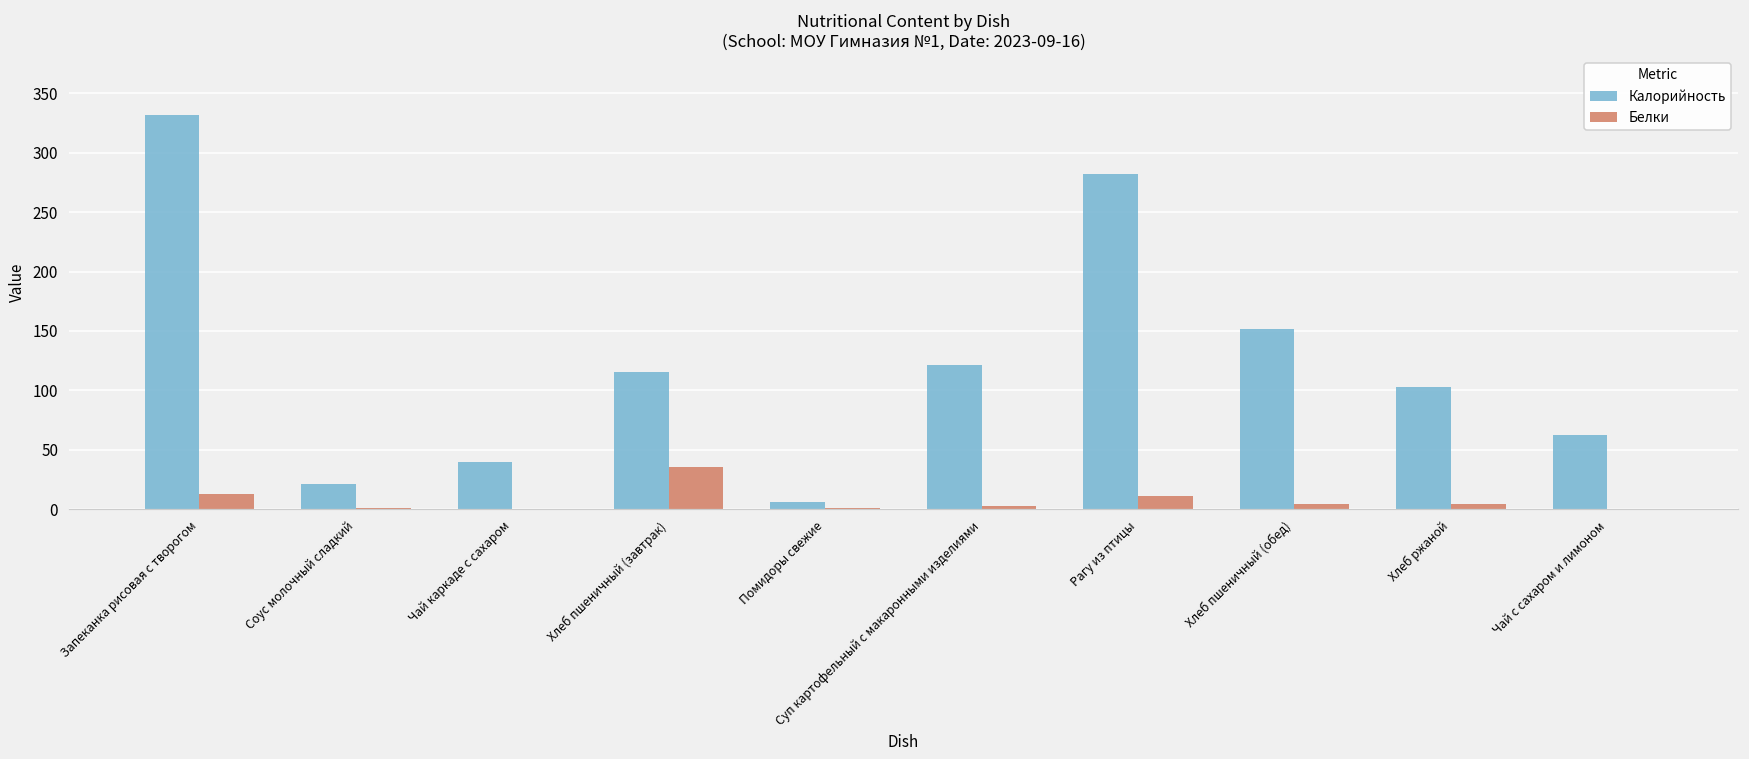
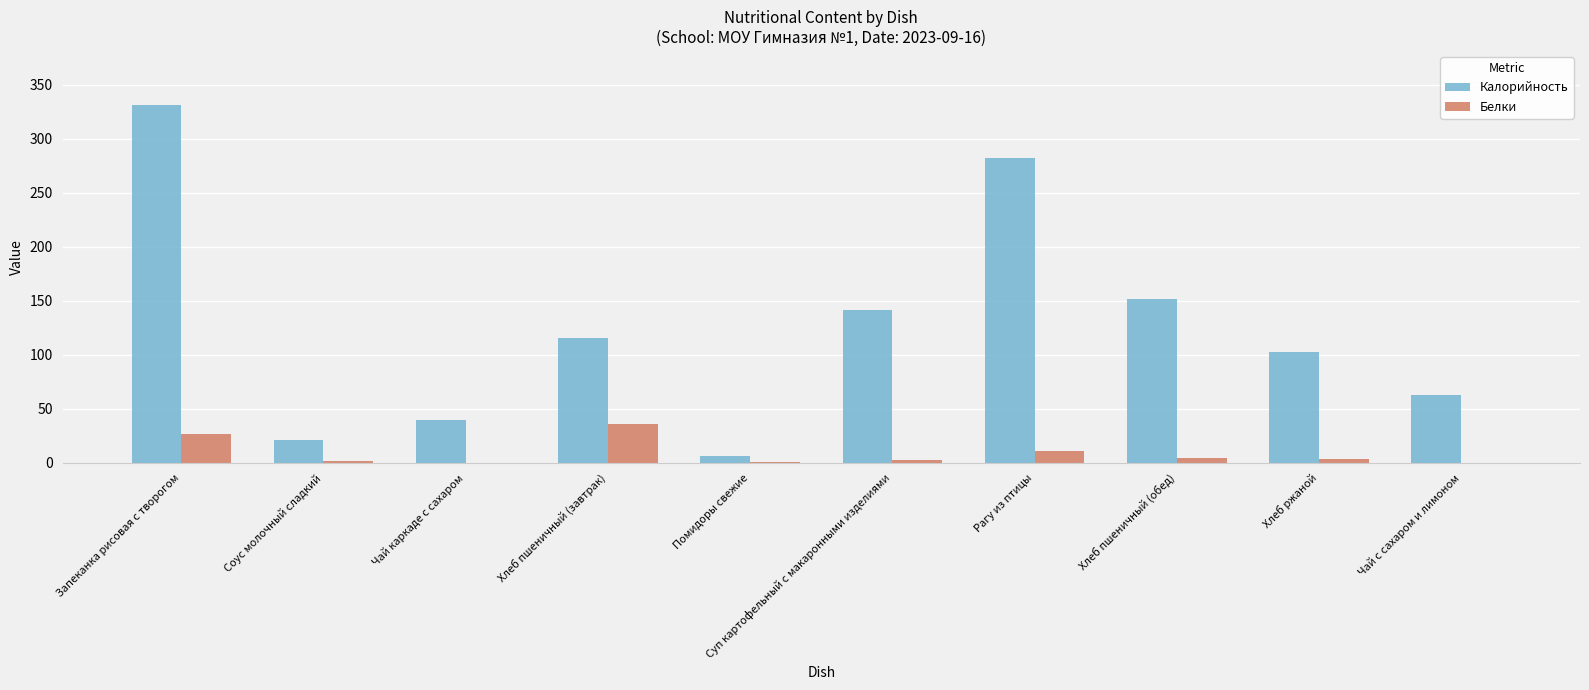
  {
    "Калорийность": {
      "Запеканка рисовая с творогом": 332,
      "Соус молочный сладкий": 21,
      "Чай каркаде с сахаром": 40,
      "Хлеб пшеничный (завтрак)": 115,
      "Помидоры свежие": 6,
-     "Суп картофельный с макаронными изделиями": 121,
+     "Суп картофельный с макаронными изделиями": 141,
      "Рагу из птицы": 282,
      "Хлеб пшеничный (обед)": 151,
      "Хлеб ржаной": 103,
      "Чай с сахаром и лимоном": 63
    },
    "Белки": {
-     "Запеканка рисовая с творогом": 13,
+     "Запеканка рисовая с творогом": 27,
      "Чай каркаде с сахаром": 0,
      "Хлеб пшеничный (завтрак)": 36,
      "Суп картофельный с макаронными изделиями": 3,
      "Рагу из птицы": 11,
      "Хлеб пшеничный (обед)": 5,
      "Хлеб ржаной": 4
    }
  }
